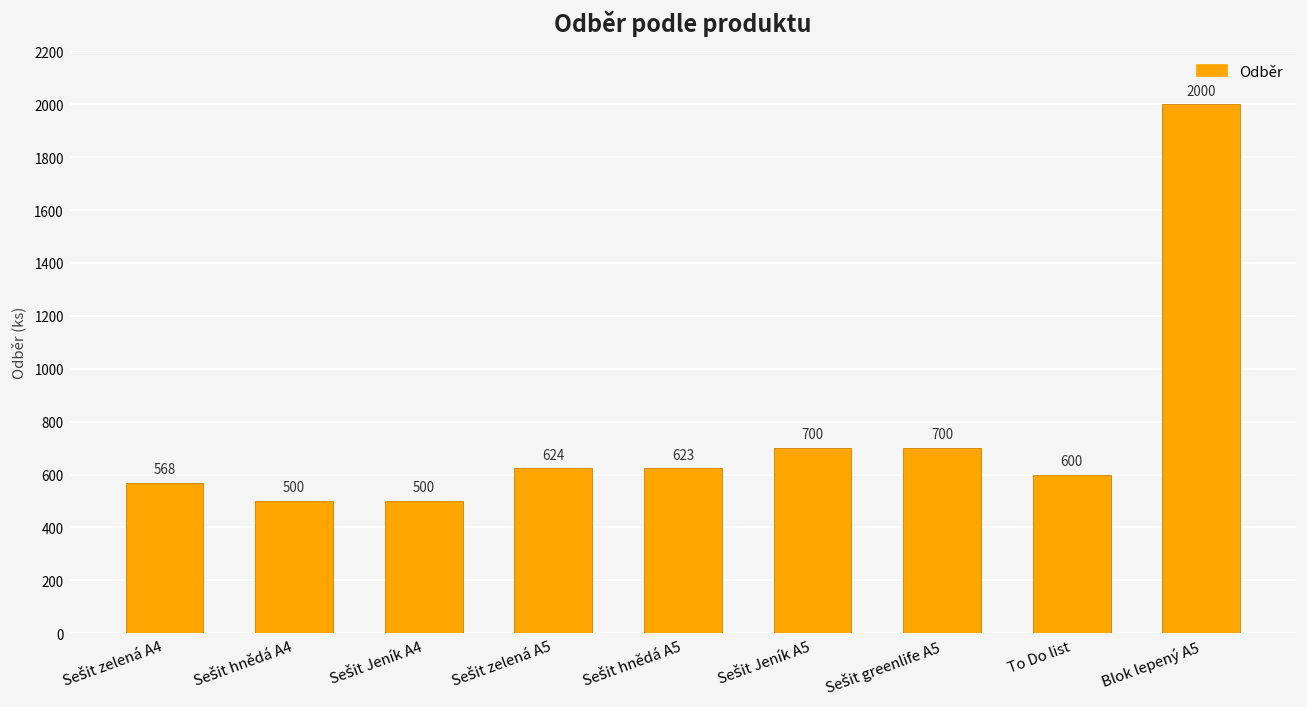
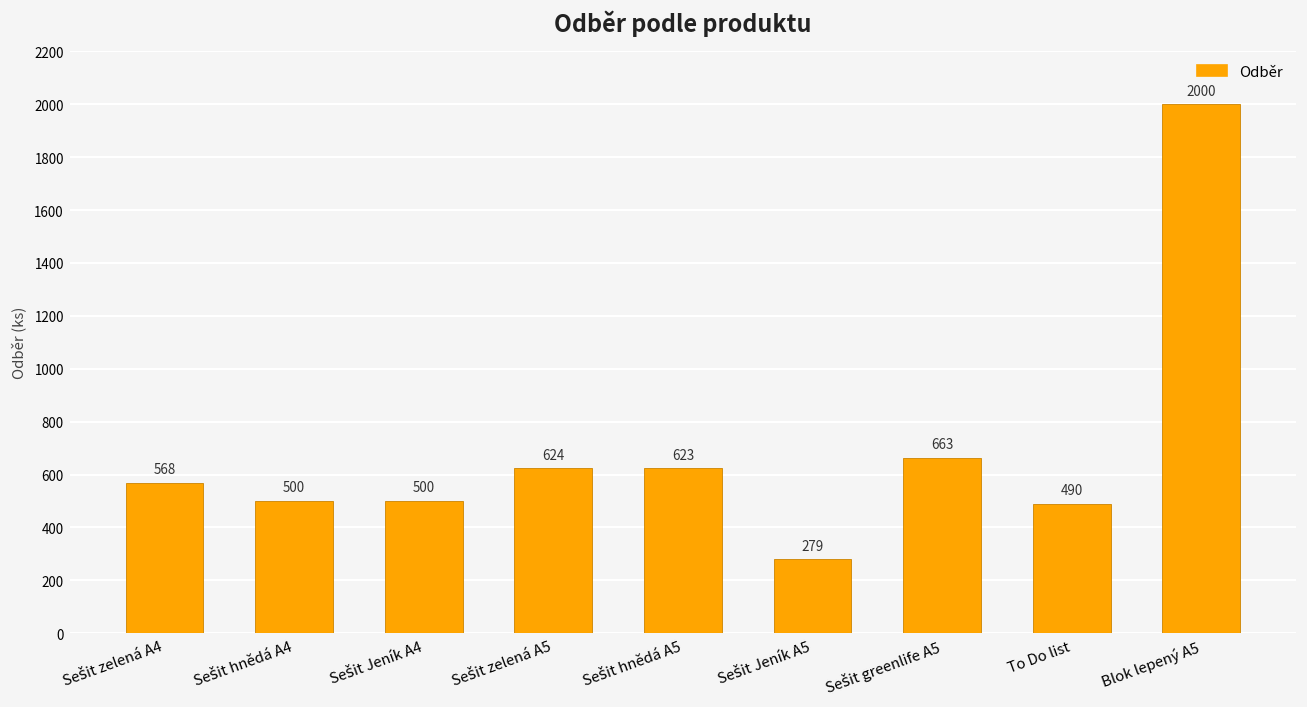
  {
    "Sešit zelená A4": 568,
    "Sešit hnědá A4": 500,
    "Sešit Jeník A4": 500,
    "Sešit zelená A5": 624,
    "Sešit hnědá A5": 623,
-   "Sešit Jeník A5": 700,
-   "Sešit greenlife A5": 700,
-   "To Do list": 600,
+   "Sešit Jeník A5": 279,
+   "Sešit greenlife A5": 663,
+   "To Do list": 490,
    "Blok lepený A5": 2000
  }
